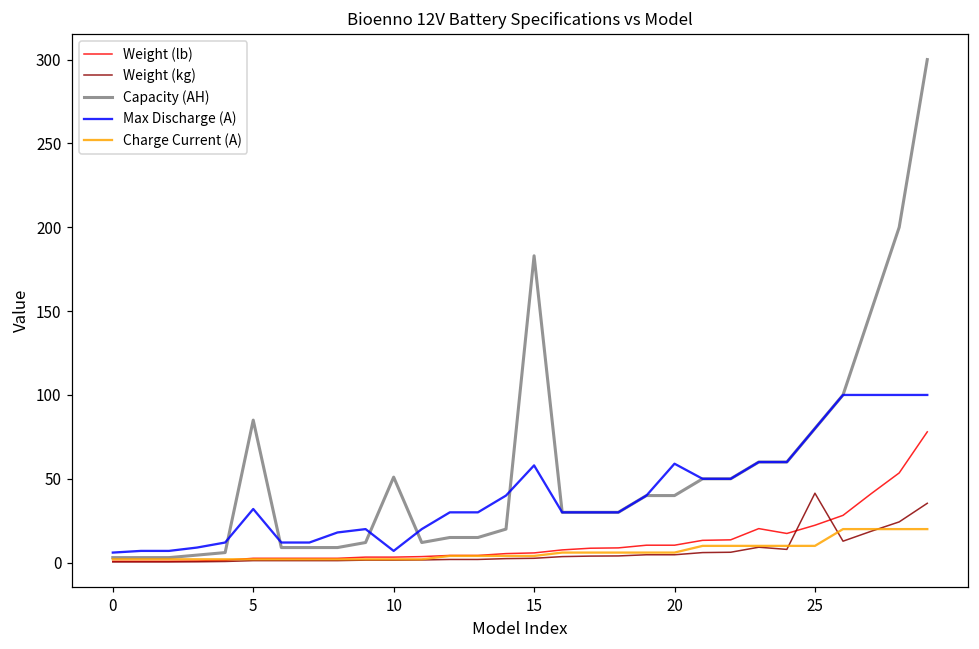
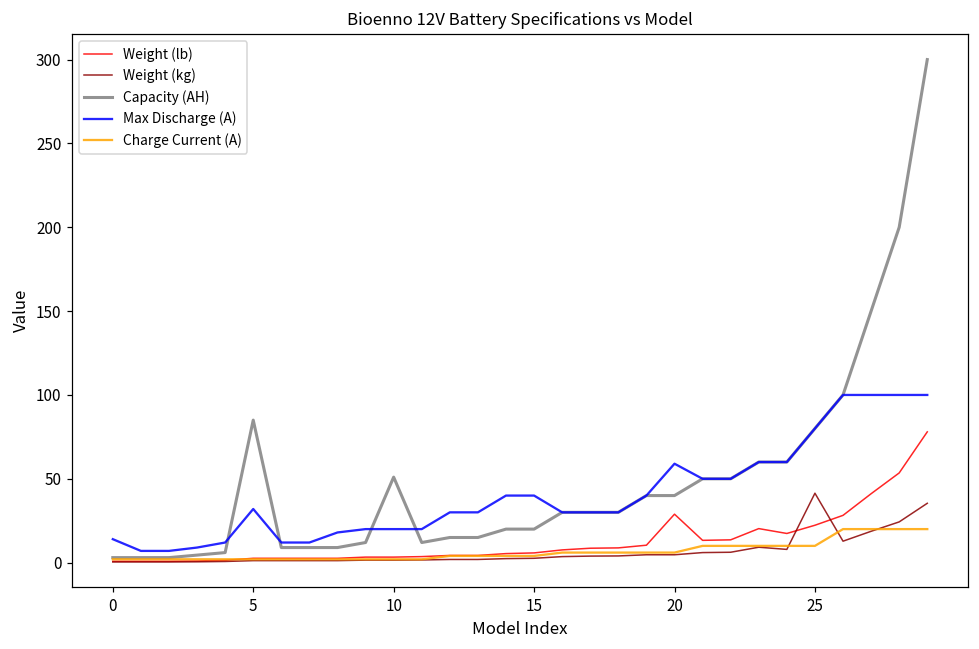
  {
    "Weight (lb)": {
      "15": 6,
-     "20": 10,
+     "20": 29,
      "25": 22
    },
    "Weight (kg)": {
      "25": 41
    },
    "Capacity (AH)": {
      "5": 85,
      "10": 51,
-     "15": 183,
+     "15": 20,
      "20": 40
    },
    "Max Discharge (A)": {
-     "0": 6,
+     "0": 14,
      "5": 32,
-     "10": 7,
-     "15": 58,
+     "10": 20,
+     "15": 40,
      "20": 59
    },
    "Charge Current (A)": {
      "25": 10
    }
  }
